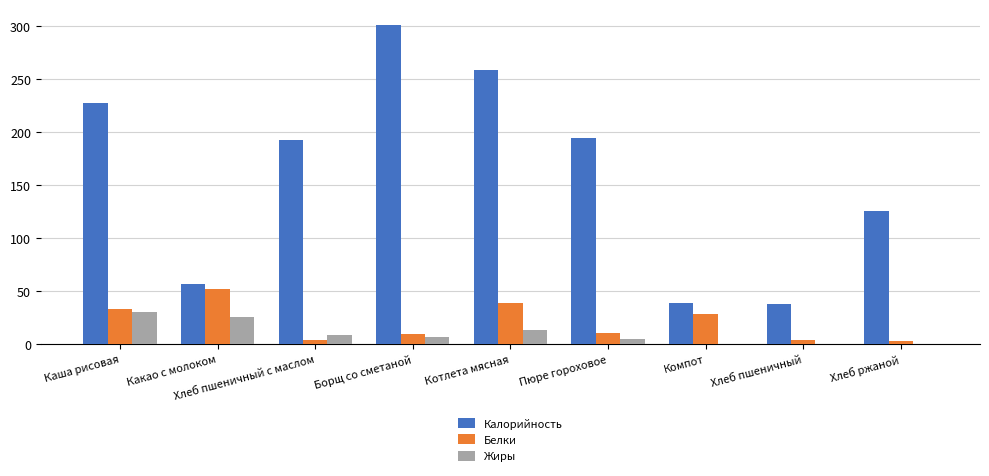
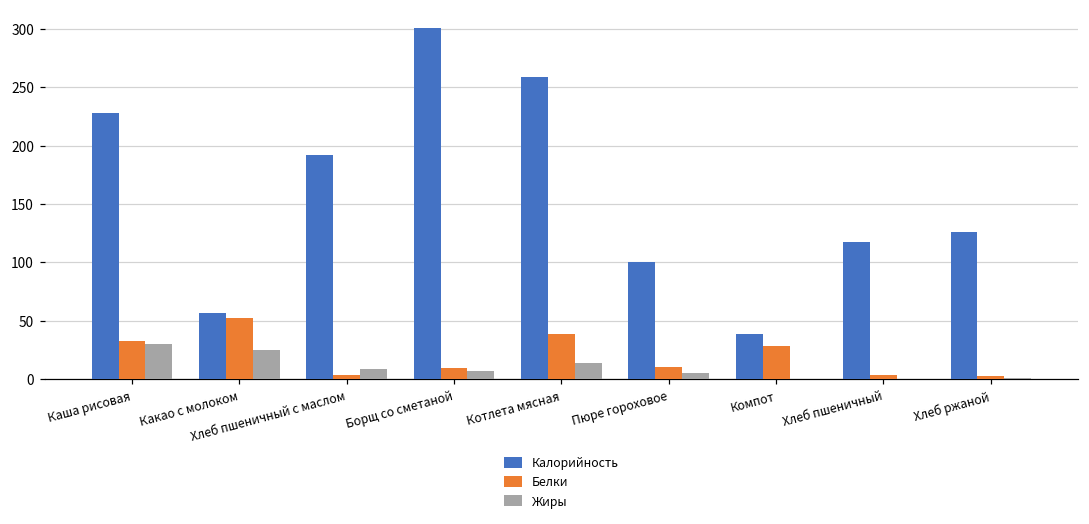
  {
    "Калорийность": {
      "Каша рисовая": 228,
      "Какао с молоком": 57,
      "Хлеб пшеничный с маслом": 192,
      "Борщ со сметаной": 301,
      "Котлета мясная": 259,
-     "Пюре гороховое": 194,
+     "Пюре гороховое": 101,
      "Компот": 39,
-     "Хлеб пшеничный": 38,
+     "Хлеб пшеничный": 118,
      "Хлеб ржаной": 126
    },
    "Белки": {
      "Каша рисовая": 33,
      "Какао с молоком": 52,
      "Хлеб пшеничный с маслом": 4,
      "Борщ со сметаной": 10,
      "Котлета мясная": 39,
      "Пюре гороховое": 10,
      "Компот": 28,
      "Хлеб пшеничный": 4,
      "Хлеб ржаной": 3
    },
    "Жиры": {
      "Каша рисовая": 30,
      "Какао с молоком": 25,
      "Хлеб пшеничный с маслом": 9,
      "Борщ со сметаной": 7,
      "Котлета мясная": 14,
      "Пюре гороховое": 5,
      "Компот": 0
    }
  }
